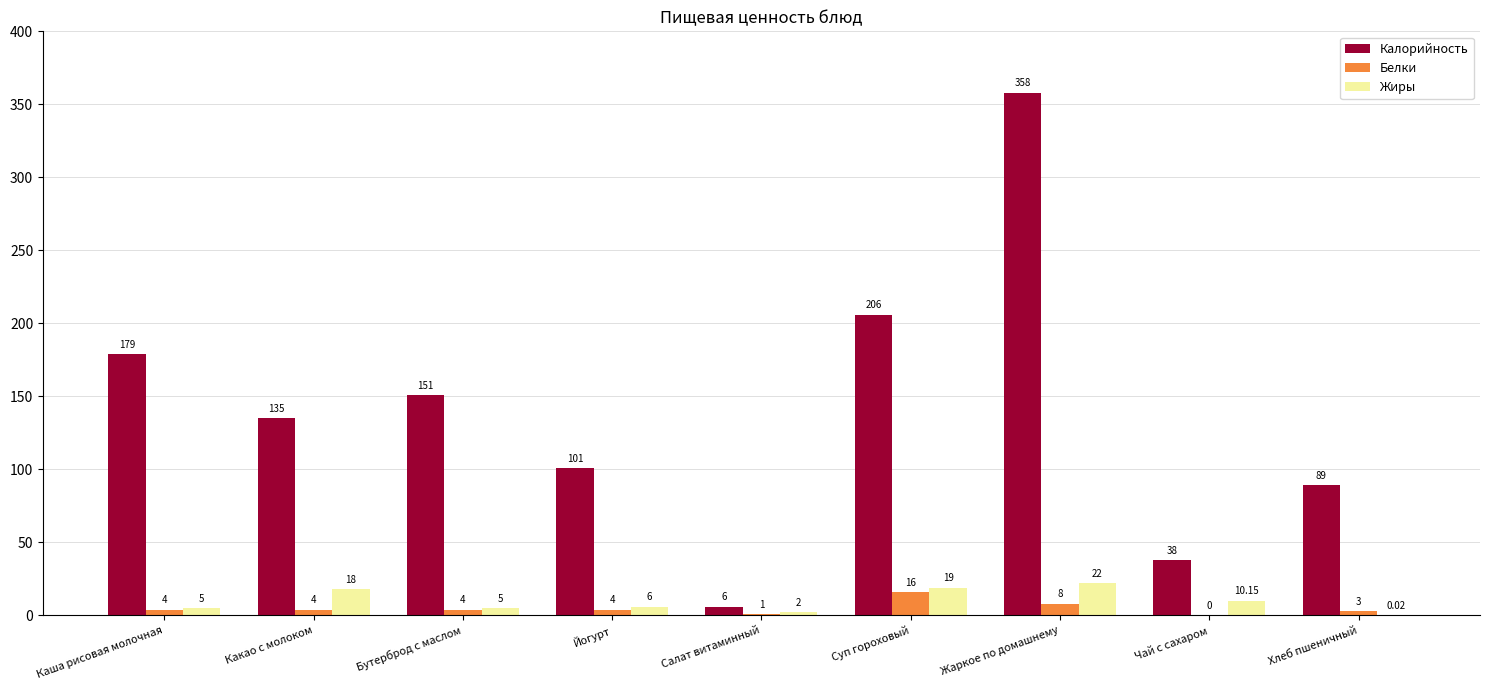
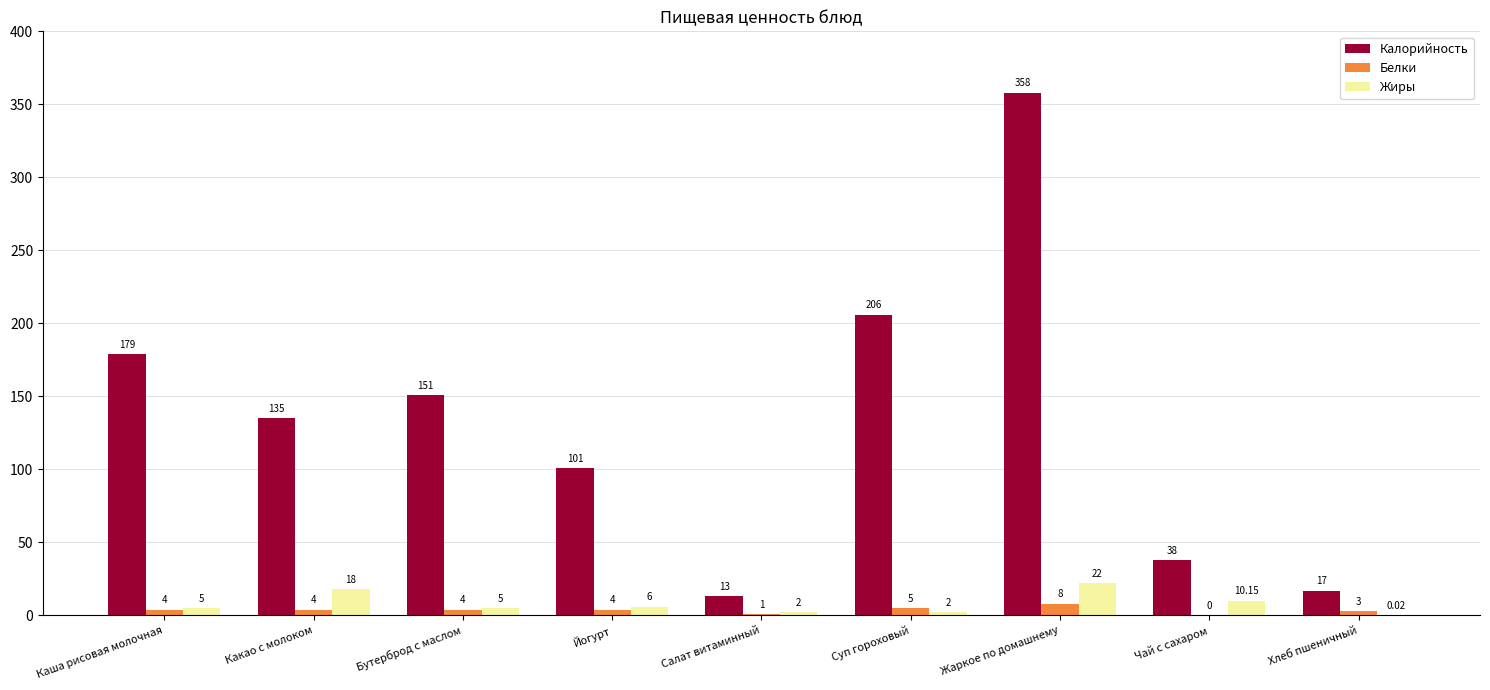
  {
    "Калорийность": {
      "Каша рисовая молочная": 179,
      "Какао с молоком": 135,
      "Бутерброд с маслом": 151,
      "Йогурт": 101,
-     "Салат витаминный": 6,
+     "Салат витаминный": 13,
      "Суп гороховый": 206,
      "Жаркое по домашнему": 358,
      "Чай с сахаром": 38,
-     "Хлеб пшеничный": 89
+     "Хлеб пшеничный": 17
    },
    "Белки": {
      "Каша рисовая молочная": 4,
      "Какао с молоком": 4,
      "Бутерброд с маслом": 4,
      "Йогурт": 4,
      "Салат витаминный": 1,
-     "Суп гороховый": 16,
+     "Суп гороховый": 5,
      "Жаркое по домашнему": 8,
      "Чай с сахаром": 0,
      "Хлеб пшеничный": 3
    },
    "Жиры": {
      "Каша рисовая молочная": 5,
      "Какао с молоком": 18,
      "Бутерброд с маслом": 5,
      "Йогурт": 6,
      "Салат витаминный": 2,
-     "Суп гороховый": 19,
+     "Суп гороховый": 2,
      "Жаркое по домашнему": 22,
      "Чай с сахаром": 10.15,
      "Хлеб пшеничный": 0.02
    }
  }
